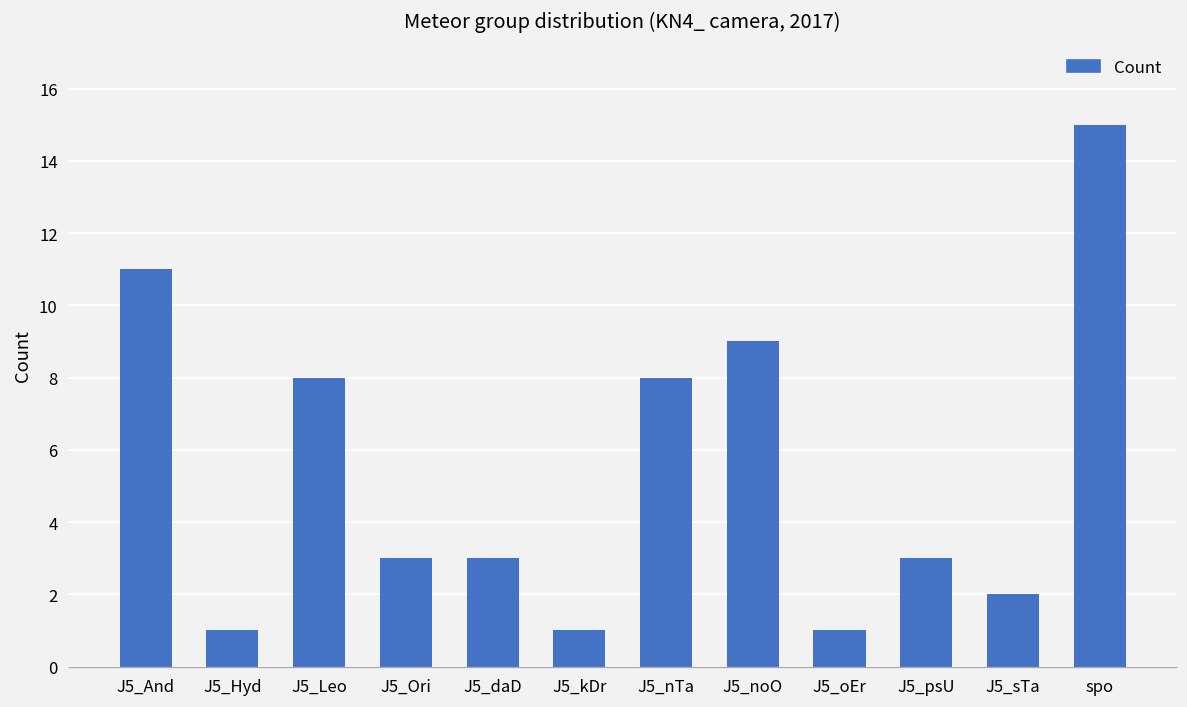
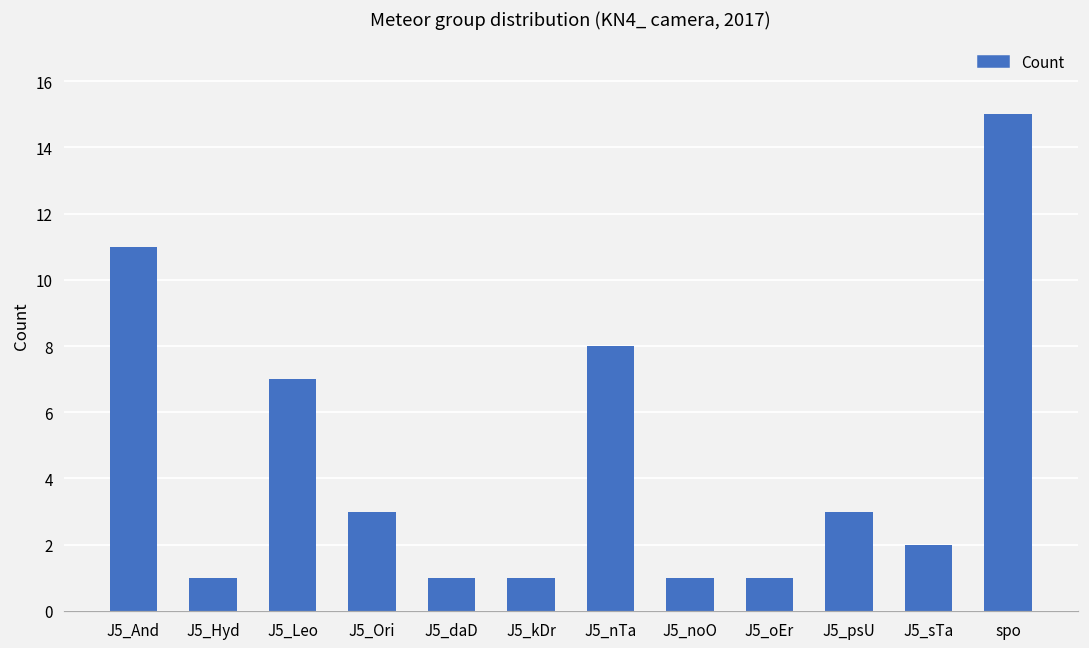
  {
    "J5_And": 11,
    "J5_Hyd": 1,
-   "J5_Leo": 8,
+   "J5_Leo": 7,
    "J5_Ori": 3,
-   "J5_daD": 3,
+   "J5_daD": 1,
    "J5_kDr": 1,
    "J5_nTa": 8,
-   "J5_noO": 9,
+   "J5_noO": 1,
    "J5_oEr": 1,
    "J5_psU": 3,
    "J5_sTa": 2,
    "spo": 15
  }
